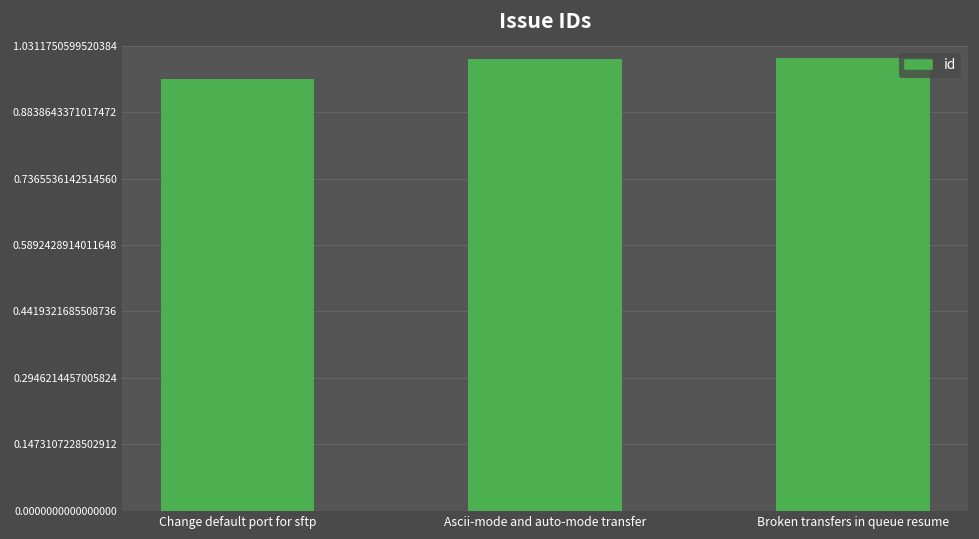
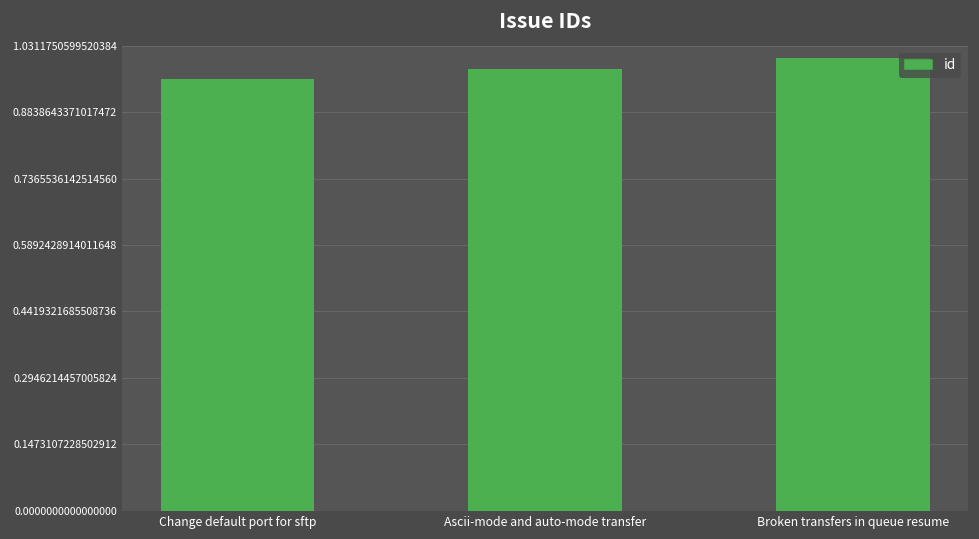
  {
    "Change default port for sftp": 0.96,
-   "Ascii-mode and auto-mode transfer": 1.00,
+   "Ascii-mode and auto-mode transfer": 0.98,
    "Broken transfers in queue resume": 1.00
  }
